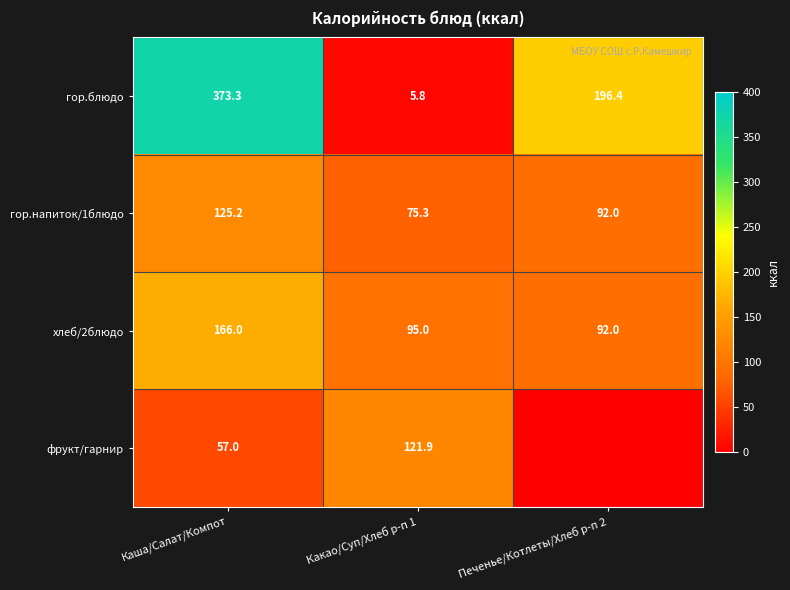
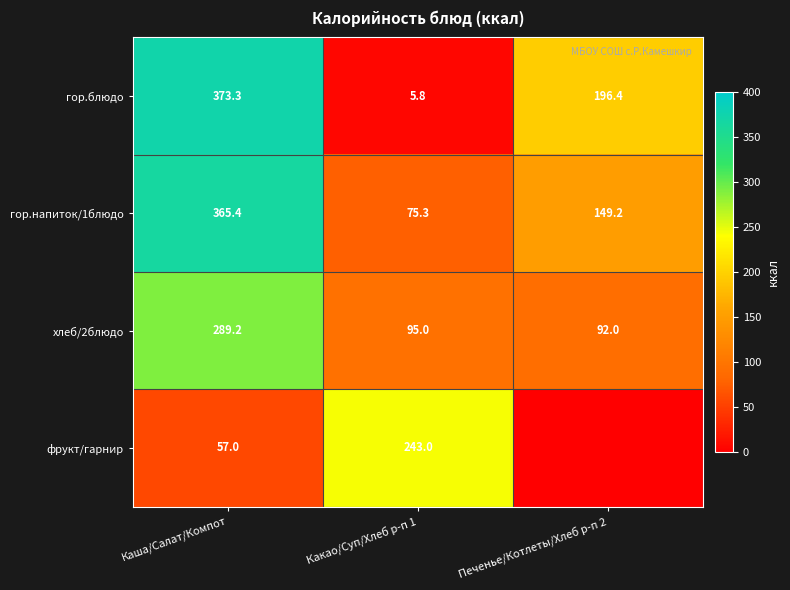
  {
    "гор.блюдо": {
      "Каша/Салат/Компот": 373.3,
      "Какао/Суп/Хлеб р-п 1": 5.8
    },
    "гор.напиток/1блюдо": {
-     "Каша/Салат/Компот": 125.2,
+     "Каша/Салат/Компот": 365.4,
      "Какао/Суп/Хлеб р-п 1": 75.3,
-     "Печенье/Котлеты/Хлеб р-п 2": 92.0
+     "Печенье/Котлеты/Хлеб р-п 2": 149.2
    },
    "хлеб/2блюдо": {
-     "Каша/Салат/Компот": 166.0,
+     "Каша/Салат/Компот": 289.2,
      "Какао/Суп/Хлеб р-п 1": 95.0,
      "Печенье/Котлеты/Хлеб р-п 2": 92.0
    },
    "фрукт/гарнир": {
      "Каша/Салат/Компот": 57.0,
-     "Какао/Суп/Хлеб р-п 1": 121.9
+     "Какао/Суп/Хлеб р-п 1": 243.0
    }
  }
